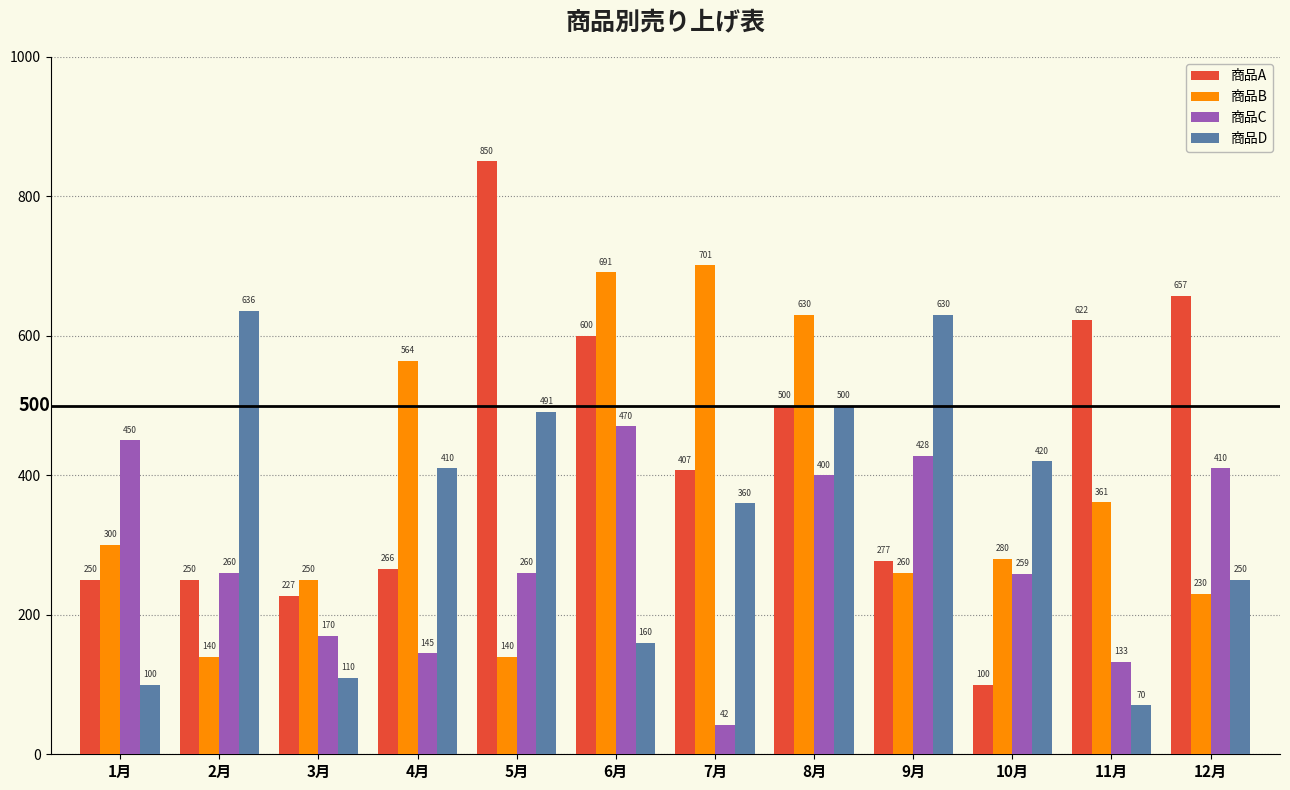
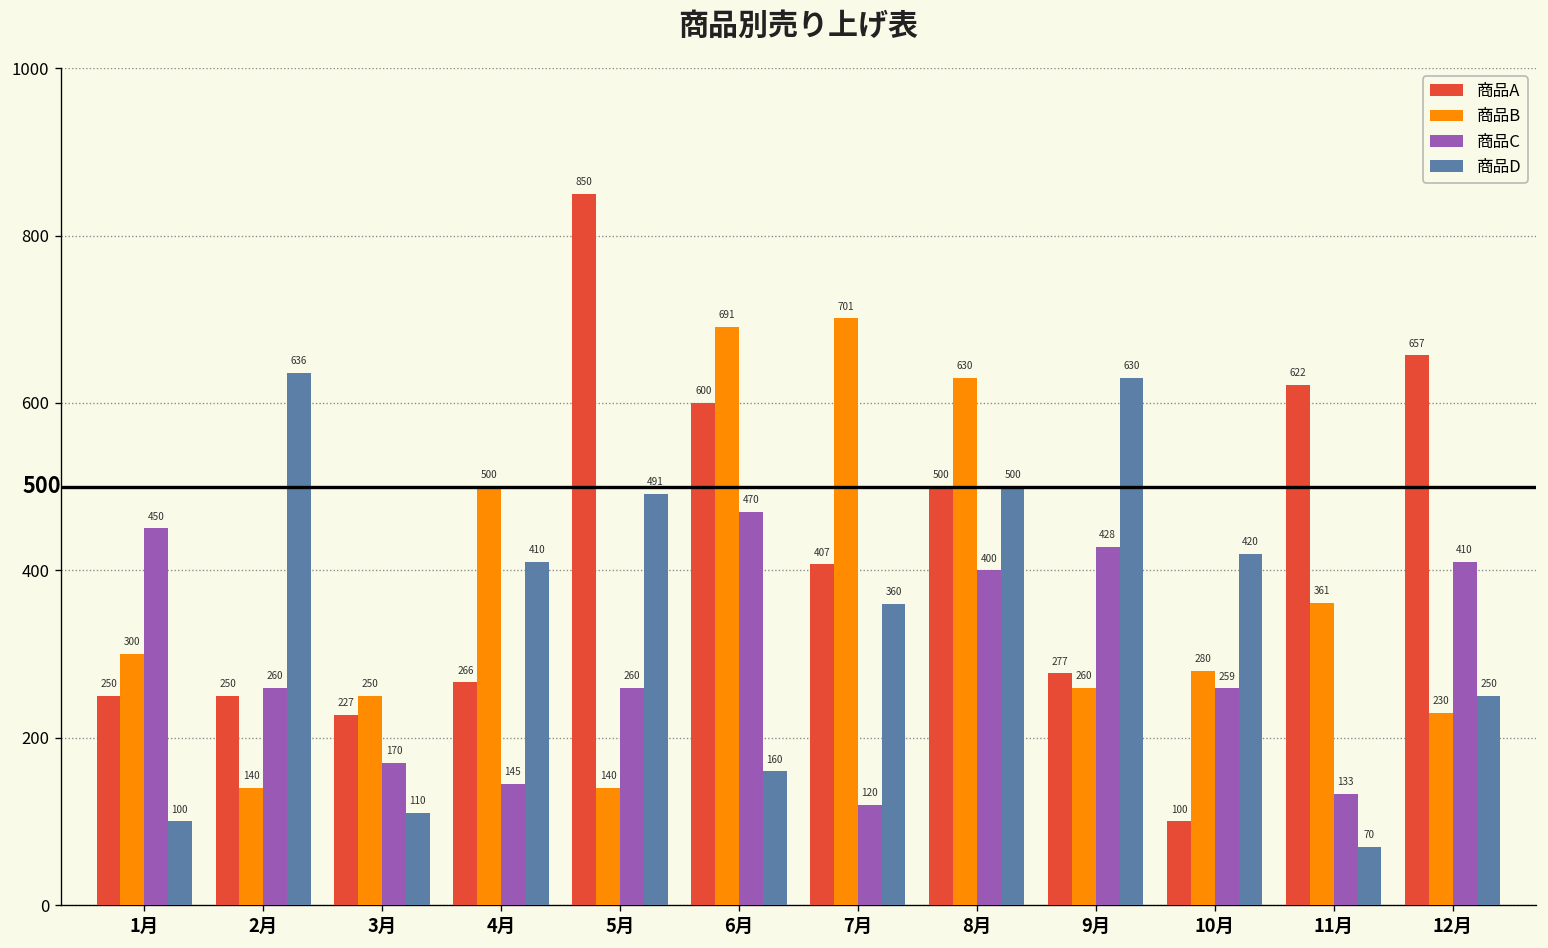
  {
    "商品A": {
      "1月": 250,
      "2月": 250,
      "3月": 227,
      "4月": 266,
      "5月": 850,
      "6月": 600,
      "7月": 407,
      "8月": 500,
      "9月": 277,
      "10月": 100,
      "11月": 622,
      "12月": 657
    },
    "商品B": {
      "1月": 300,
      "2月": 140,
      "3月": 250,
-     "4月": 564,
+     "4月": 500,
      "5月": 140,
      "6月": 691,
      "7月": 701,
      "8月": 630,
      "9月": 260,
      "10月": 280,
      "11月": 361,
      "12月": 230
    },
    "商品C": {
      "1月": 450,
      "2月": 260,
      "3月": 170,
      "4月": 145,
      "5月": 260,
      "6月": 470,
-     "7月": 42,
+     "7月": 120,
      "8月": 400,
      "9月": 428,
      "10月": 259,
      "11月": 133,
      "12月": 410
    },
    "商品D": {
      "1月": 100,
      "2月": 636,
      "3月": 110,
      "4月": 410,
      "5月": 491,
      "6月": 160,
      "7月": 360,
      "8月": 500,
      "9月": 630,
      "10月": 420,
      "11月": 70,
      "12月": 250
    }
  }
